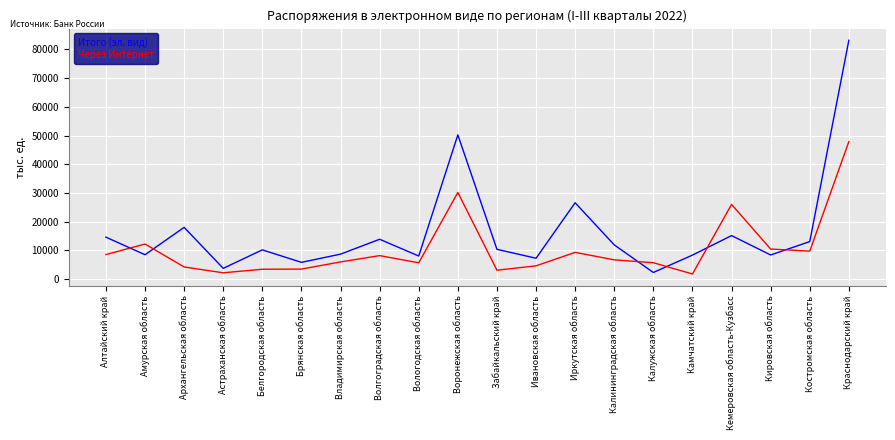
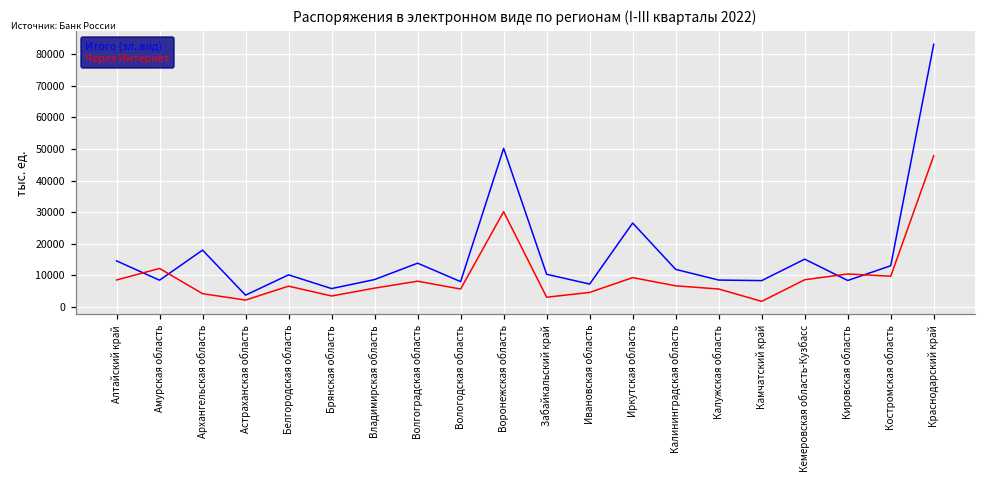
  {
    "Итого (эл. вид)": {
      "Алтайский край": 15000,
      "Амурская область": 8000,
      "Архангельская область": 18000,
      "Астраханская область": 4000,
      "Белгородская область": 10000,
      "Брянская область": 6000,
      "Владимирская область": 9000,
      "Волгоградская область": 14000,
      "Вологодская область": 8000,
      "Воронежская область": 50000,
      "Забайкальский край": 10000,
      "Ивановская область": 7000,
      "Иркутская область": 27000,
      "Калининградская область": 12000,
-     "Калужская область": 2000,
+     "Калужская область": 9000,
      "Камчатский край": 8000,
      "Кемеровская область-Кузбасс": 15000,
      "Кировская область": 8000,
      "Костромская область": 13000,
      "Краснодарский край": 83000
    },
    "Через Интернет": {
      "Алтайский край": 9000,
      "Амурская область": 12000,
      "Архангельская область": 4000,
      "Астраханская область": 2000,
-     "Белгородская область": 3000,
+     "Белгородская область": 7000,
      "Брянская область": 3000,
      "Владимирская область": 6000,
      "Волгоградская область": 8000,
      "Вологодская область": 6000,
      "Воронежская область": 30000,
      "Забайкальский край": 3000,
      "Ивановская область": 5000,
      "Иркутская область": 9000,
      "Калининградская область": 7000,
      "Калужская область": 6000,
      "Камчатский край": 2000,
-     "Кемеровская область-Кузбасс": 26000,
+     "Кемеровская область-Кузбасс": 9000,
      "Кировская область": 10000,
      "Костромская область": 10000,
      "Краснодарский край": 48000
    }
  }
